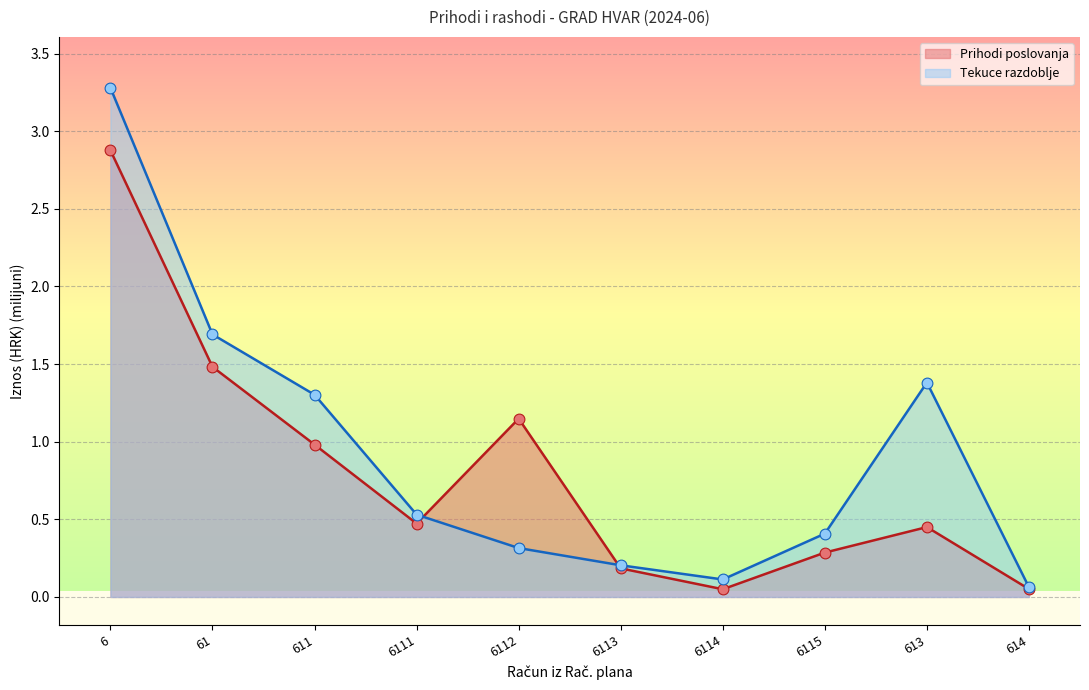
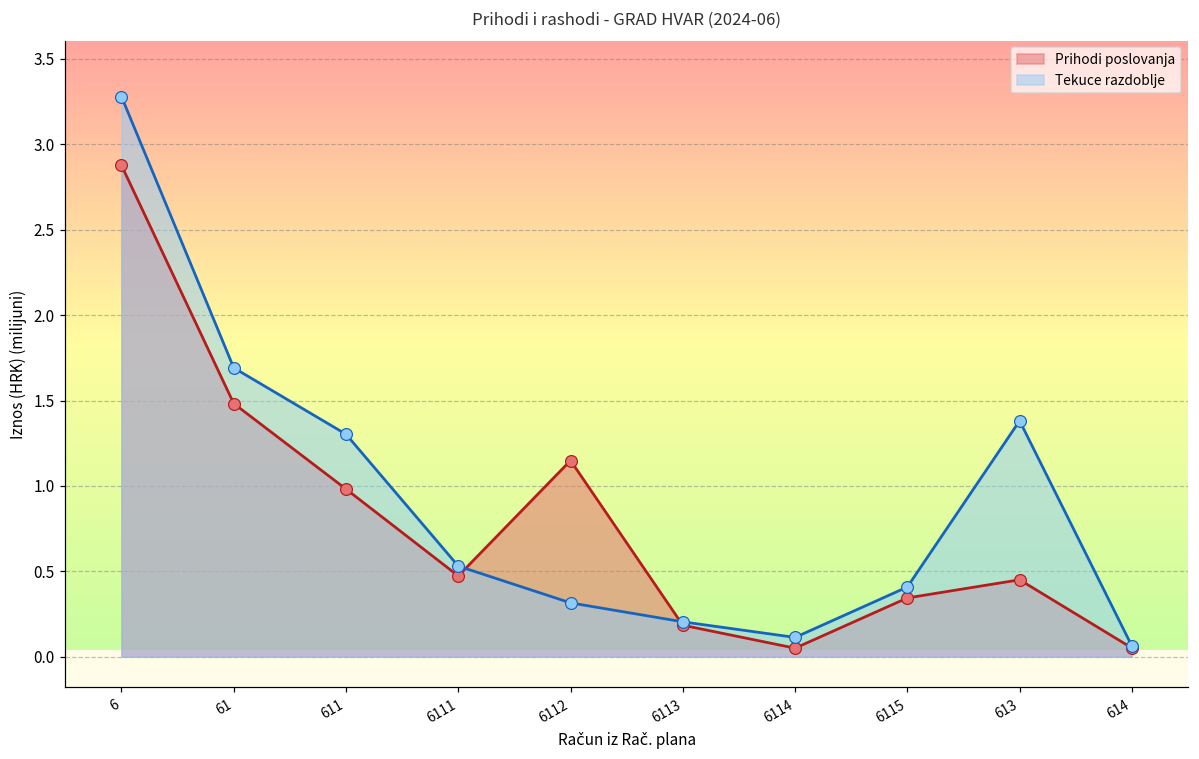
  {
    "Prihodi poslovanja": {
      "6": 2.88,
      "61": 1.48,
      "611": 0.98,
      "6111": 0.47,
      "6112": 1.15,
      "6113": 0.18,
      "6114": 0.05,
-     "6115": 0.29,
+     "6115": 0.34,
      "613": 0.45
    },
    "Tekuce razdoblje": {
      "6": 3.28,
      "61": 1.69,
      "611": 1.30,
      "6111": 0.53,
      "6112": 0.32,
      "6113": 0.20,
      "6114": 0.11,
      "6115": 0.41,
      "613": 1.38
    }
  }
